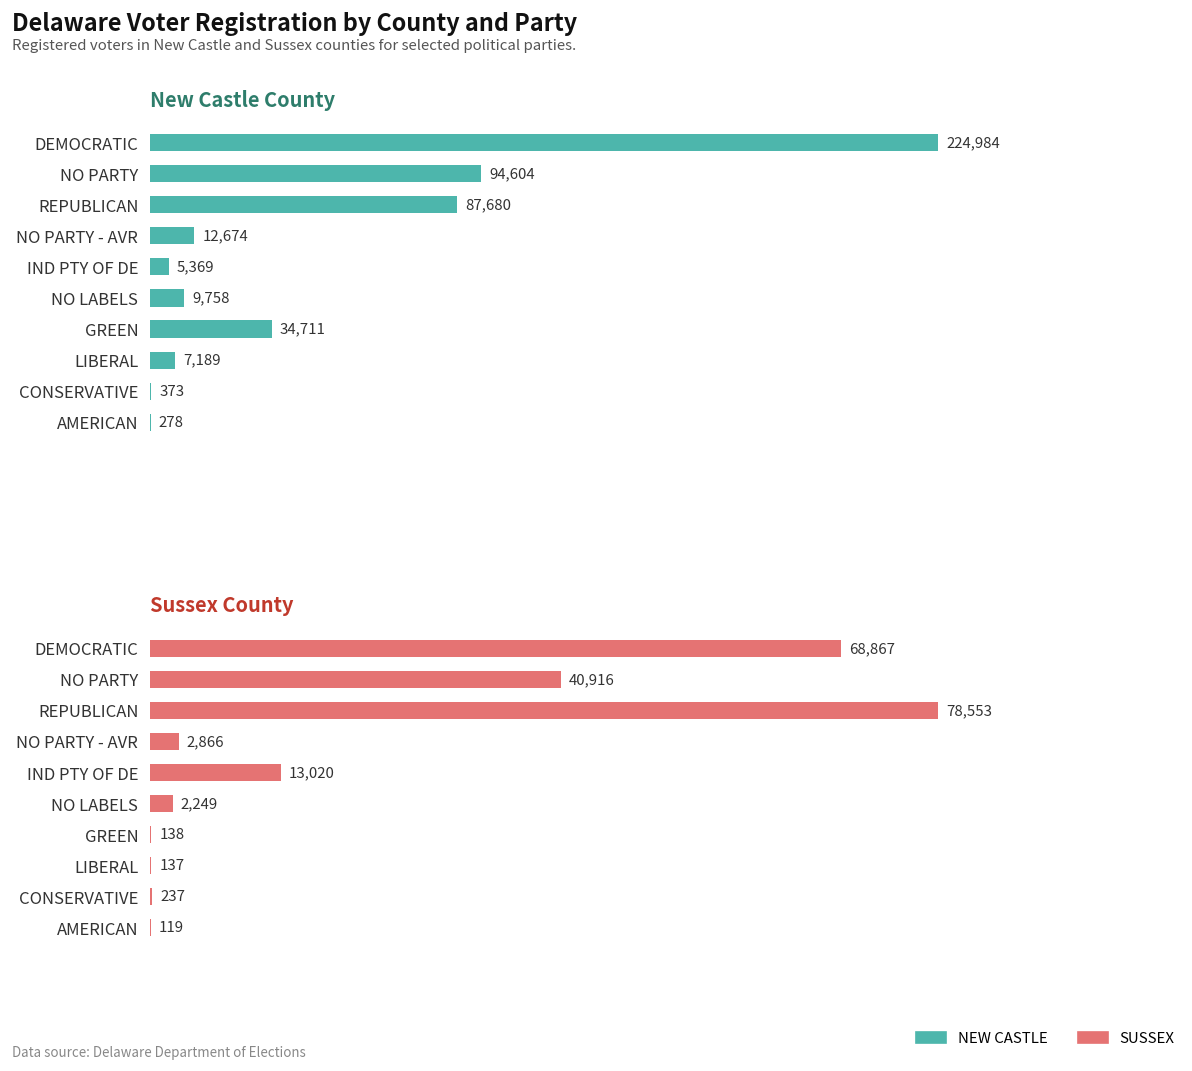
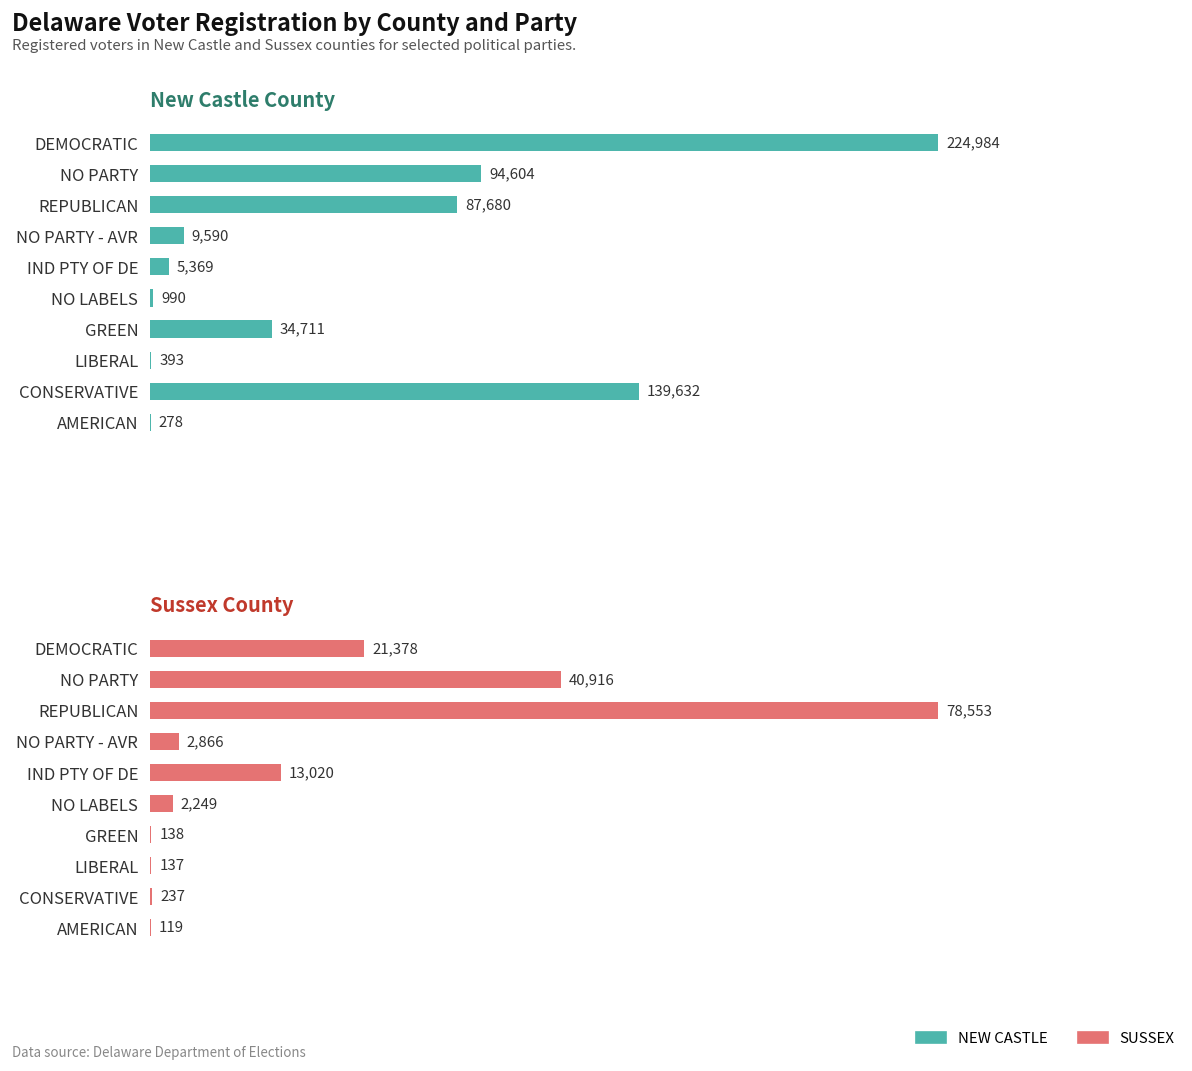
  {
    "New Castle County": {
      "DEMOCRATIC": "224,984",
      "NO PARTY": "94,604",
      "REPUBLICAN": "87,680",
-     "NO PARTY - AVR": "12,674",
+     "NO PARTY - AVR": "9,590",
      "IND PTY OF DE": "5,369",
-     "NO LABELS": "9,758",
+     "NO LABELS": "990",
      "GREEN": "34,711",
-     "LIBERAL": "7,189",
-     "CONSERVATIVE": "373",
+     "LIBERAL": "393",
+     "CONSERVATIVE": "139,632",
      "AMERICAN": "278"
    },
    "Sussex County": {
-     "DEMOCRATIC": "68,867",
+     "DEMOCRATIC": "21,378",
      "NO PARTY": "40,916",
      "REPUBLICAN": "78,553",
      "NO PARTY - AVR": "2,866",
      "IND PTY OF DE": "13,020",
      "NO LABELS": "2,249",
      "GREEN": "138",
      "LIBERAL": "137",
      "CONSERVATIVE": "237",
      "AMERICAN": "119"
    }
  }
